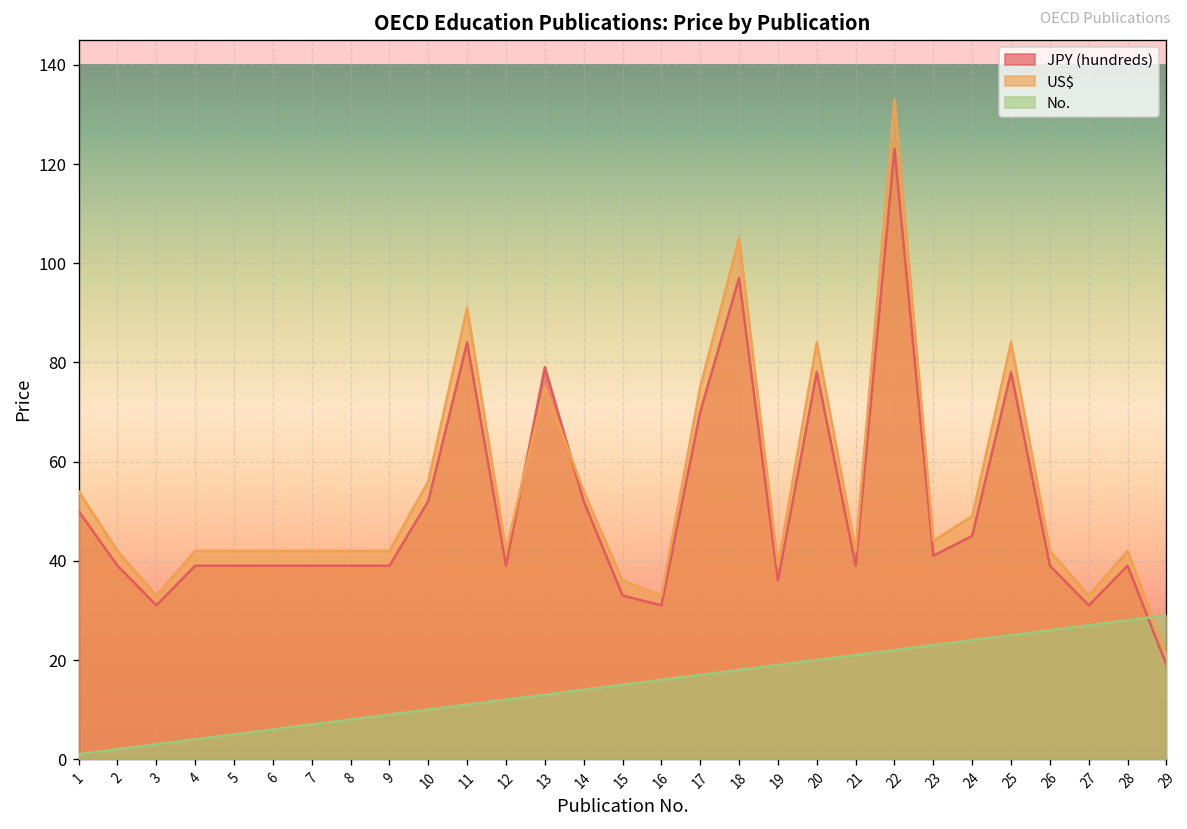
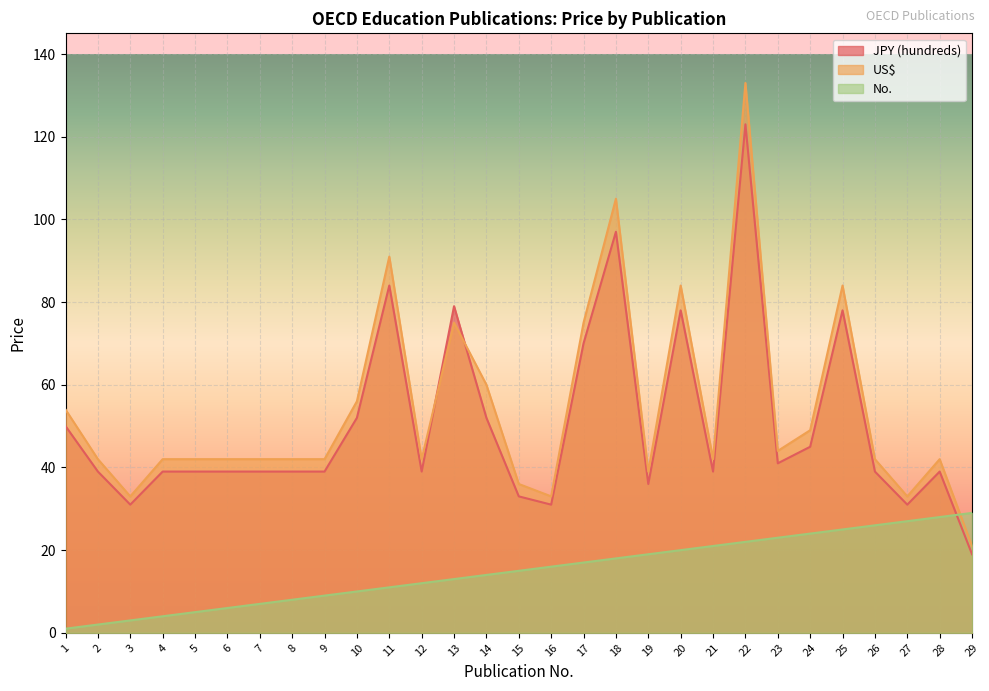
  {
    "JPY (hundreds)": {
      "1": 50,
      "2": 39,
      "3": 31,
      "4": 39,
      "5": 39,
      "6": 39,
      "7": 39,
      "8": 39,
      "9": 39,
      "10": 52,
      "11": 84,
      "12": 39,
      "13": 79,
      "14": 52,
      "15": 33,
      "16": 31,
      "17": 70,
      "18": 97,
      "19": 36,
      "20": 78,
      "21": 39,
      "22": 123,
      "23": 41,
      "24": 45,
      "25": 78,
      "26": 39,
      "27": 31,
      "28": 39,
      "29": 19
    },
    "US$": {
      "1": 54,
      "2": 42,
      "3": 33,
      "4": 42,
      "5": 42,
      "6": 42,
      "7": 42,
      "8": 42,
      "9": 42,
      "10": 56,
      "11": 91,
      "12": 42,
      "13": 75,
-     "14": 54,
+     "14": 60,
      "15": 36,
      "16": 33,
      "17": 75,
      "18": 105,
      "19": 39,
      "20": 84,
      "21": 42,
      "22": 133,
      "23": 44,
      "24": 49,
      "25": 84,
      "26": 42,
      "27": 33,
      "28": 42,
      "29": 21
    },
    "No.": {
      "1": 1,
      "2": 2,
      "3": 3,
      "4": 4,
      "5": 5,
      "6": 6,
      "7": 7,
      "8": 8,
      "9": 9,
      "10": 10,
      "11": 11,
      "12": 12,
      "13": 13,
      "14": 14,
      "15": 15,
      "16": 16,
      "17": 17,
      "18": 18,
      "19": 19,
      "20": 20,
      "21": 21,
      "22": 22,
      "23": 23,
      "24": 24,
      "25": 25,
      "26": 26,
      "27": 27,
      "28": 28,
      "29": 29
    }
  }
